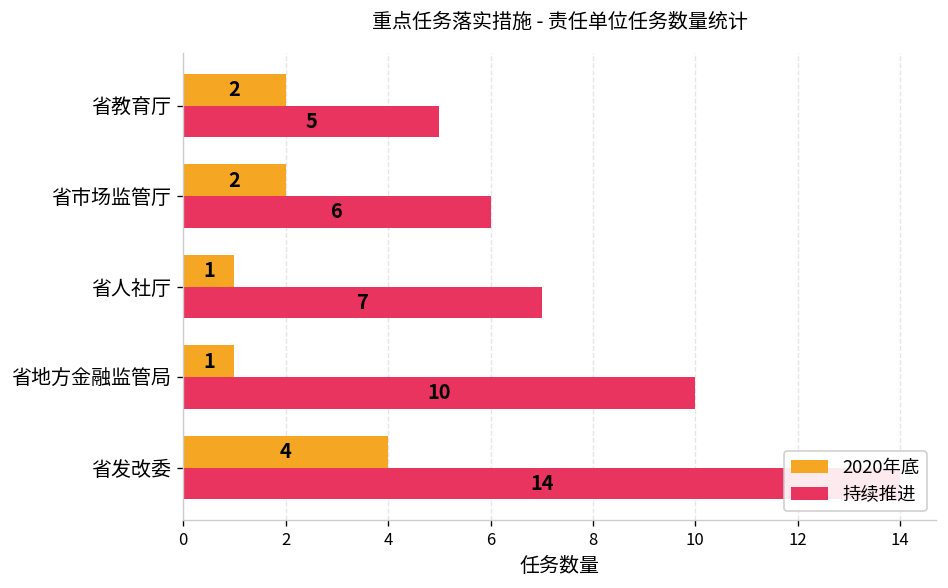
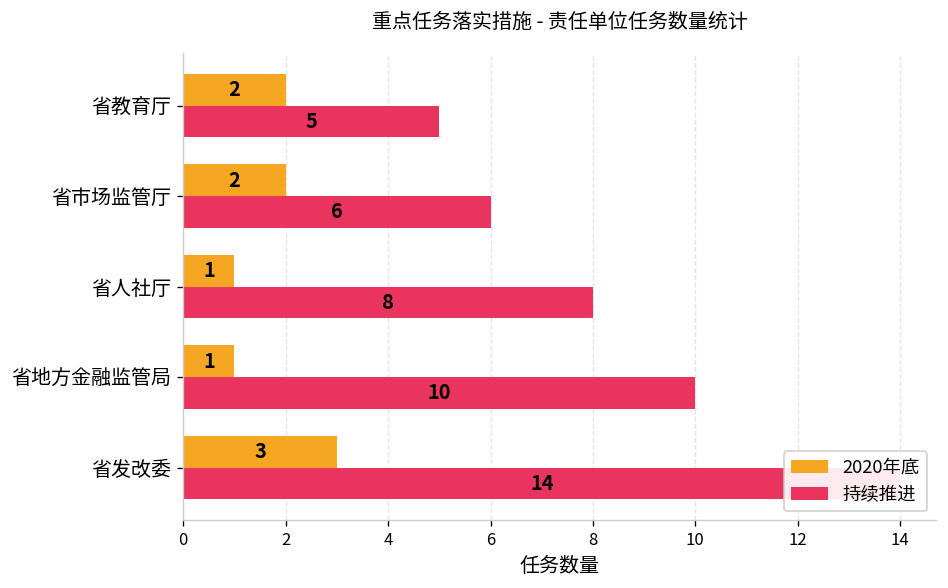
  {
    "2020年底": {
      "省教育厅": 2,
      "省市场监管厅": 2,
      "省人社厅": 1,
      "省地方金融监管局": 1,
-     "省发改委": 4
+     "省发改委": 3
    },
    "持续推进": {
      "省教育厅": 5,
      "省市场监管厅": 6,
-     "省人社厅": 7,
+     "省人社厅": 8,
      "省地方金融监管局": 10
    }
  }
